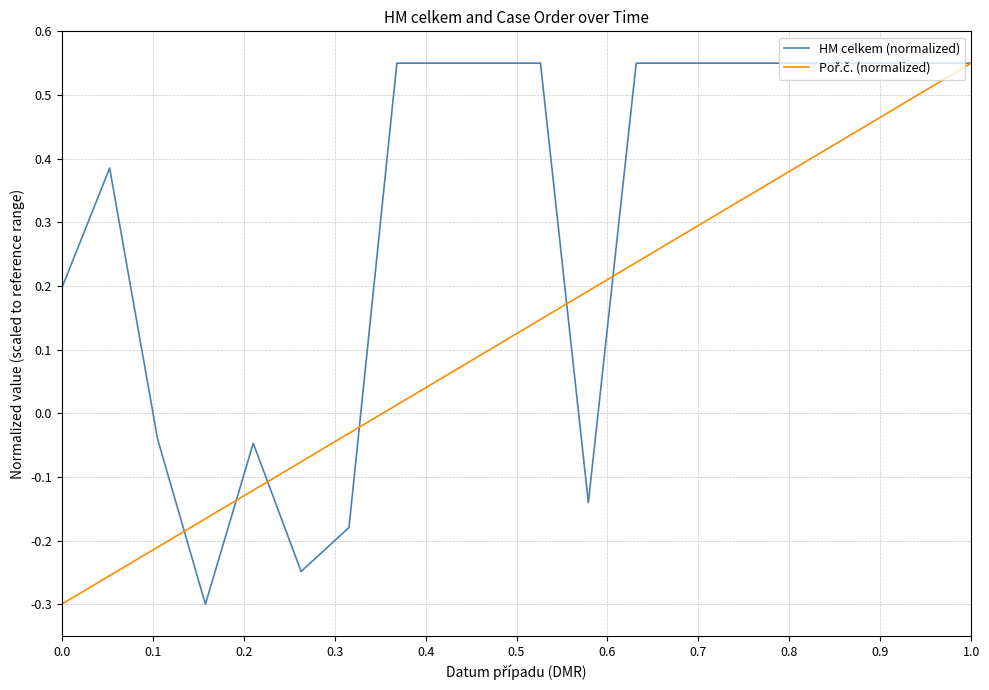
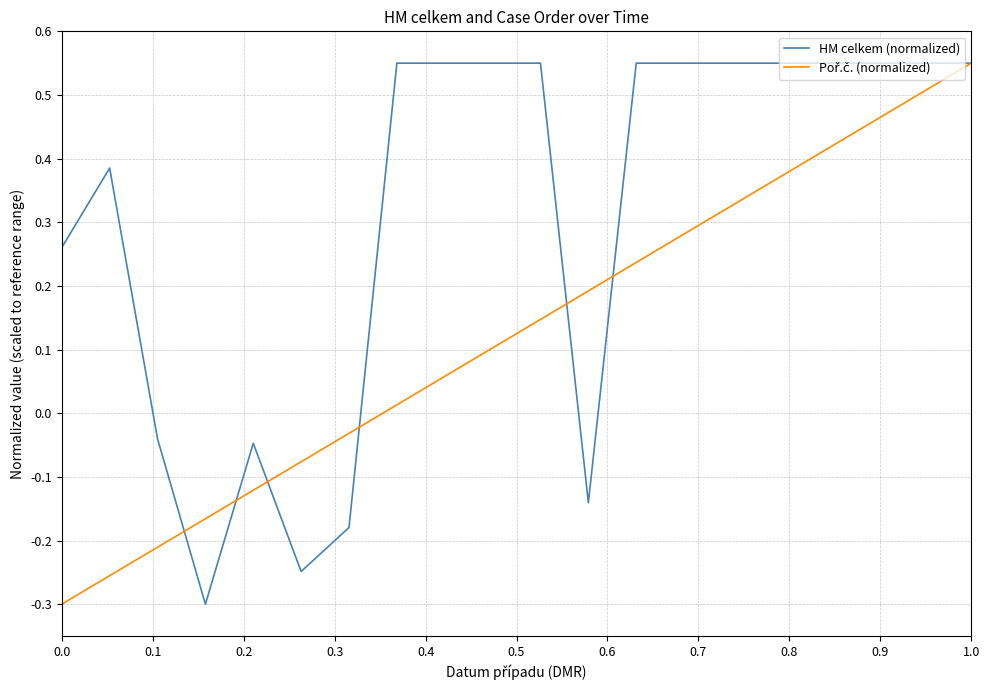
  {
    "HM celkem (normalized)": {
-     "0.0": 0.20
+     "0.0": 0.26
    },
    "Poř.č. (normalized)": {
      "0.0": -0.30
    }
  }
